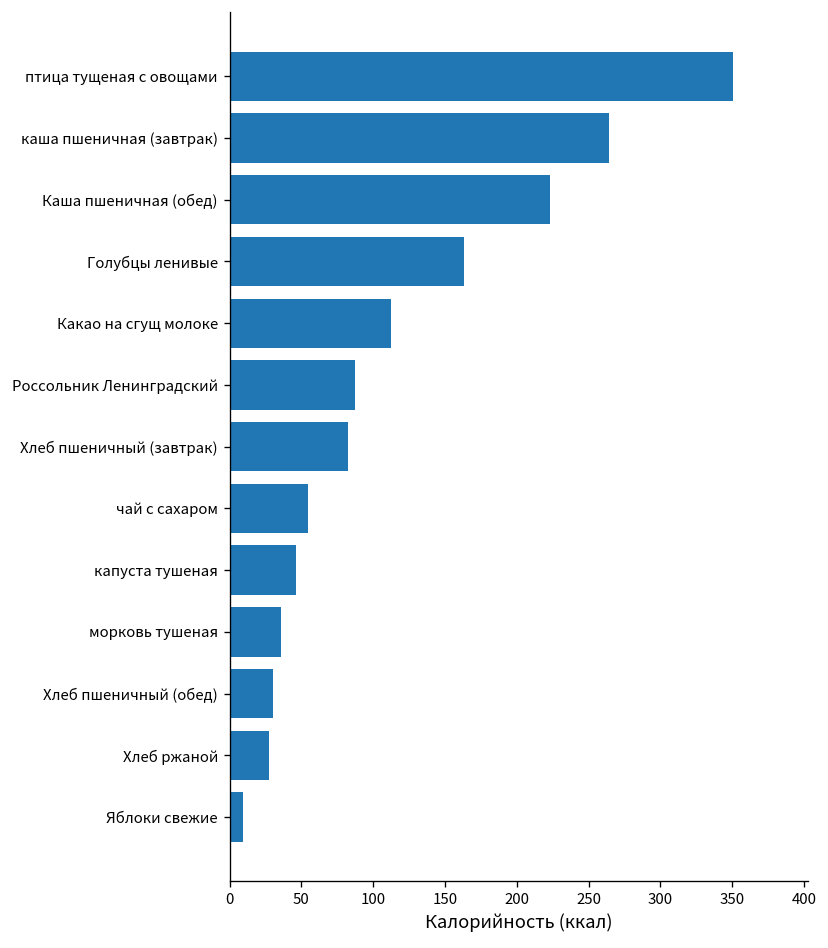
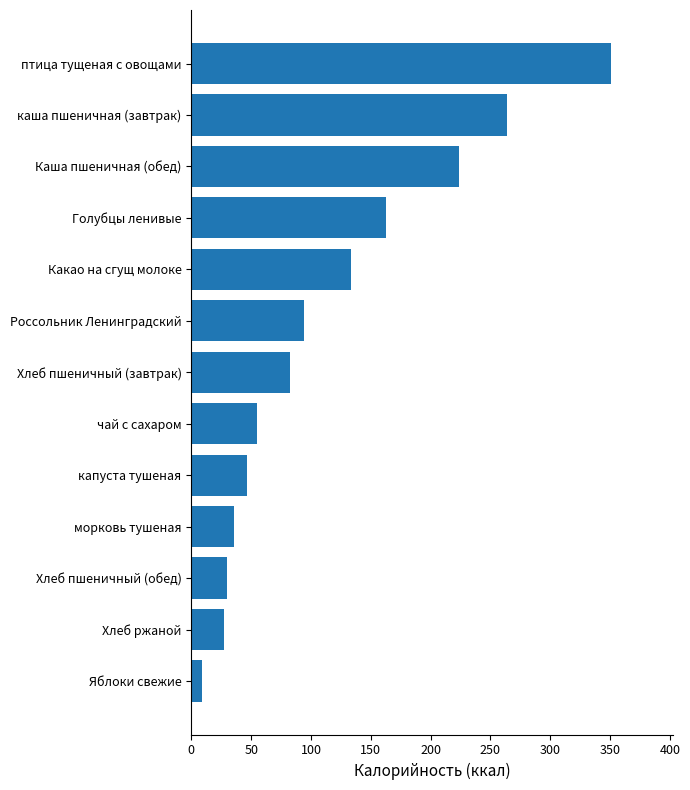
  {
    "птица тущеная с овощами": 350,
    "каша пшеничная (завтрак)": 264,
    "Каша пшеничная (обед)": 223,
    "Голубцы ленивые": 163,
-   "Какао на сгущ молоке": 112,
-   "Россольник Ленинградский": 87,
+   "Какао на сгущ молоке": 133,
+   "Россольник Ленинградский": 94,
    "Хлеб пшеничный (завтрак)": 82,
    "чай с сахаром": 55,
    "капуста тушеная": 46,
    "морковь тушеная": 36,
    "Хлеб пшеничный (обед)": 30,
    "Хлеб ржаной": 28,
    "Яблоки свежие": 9
  }
